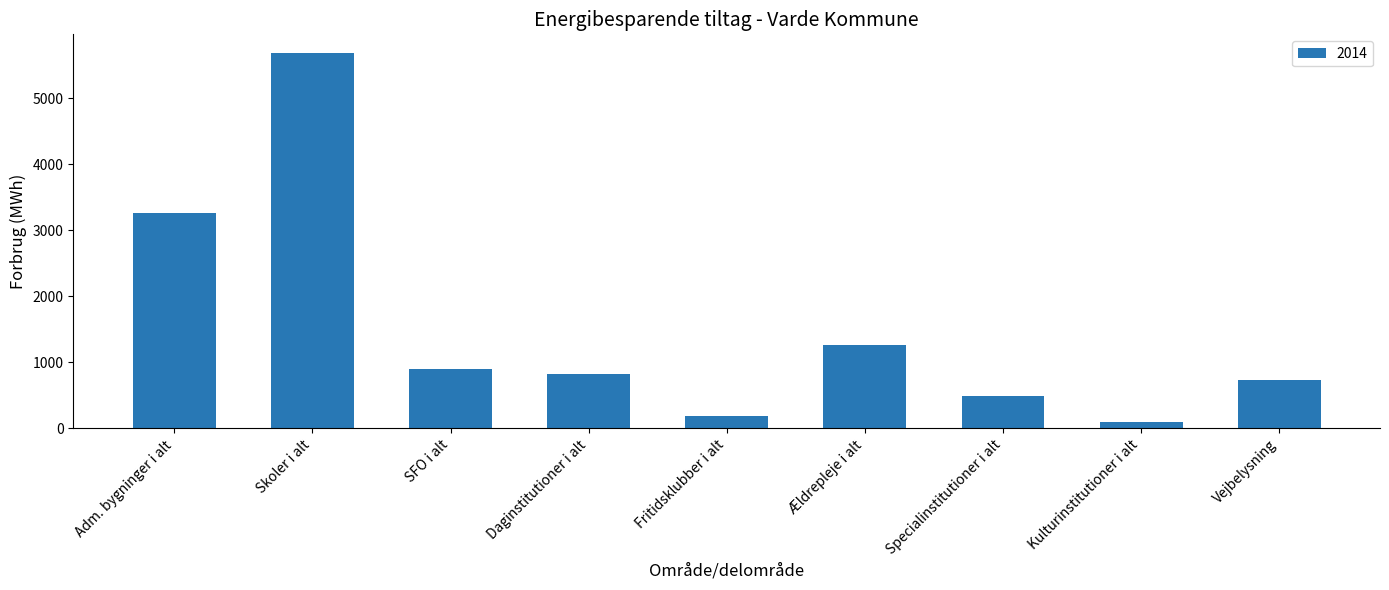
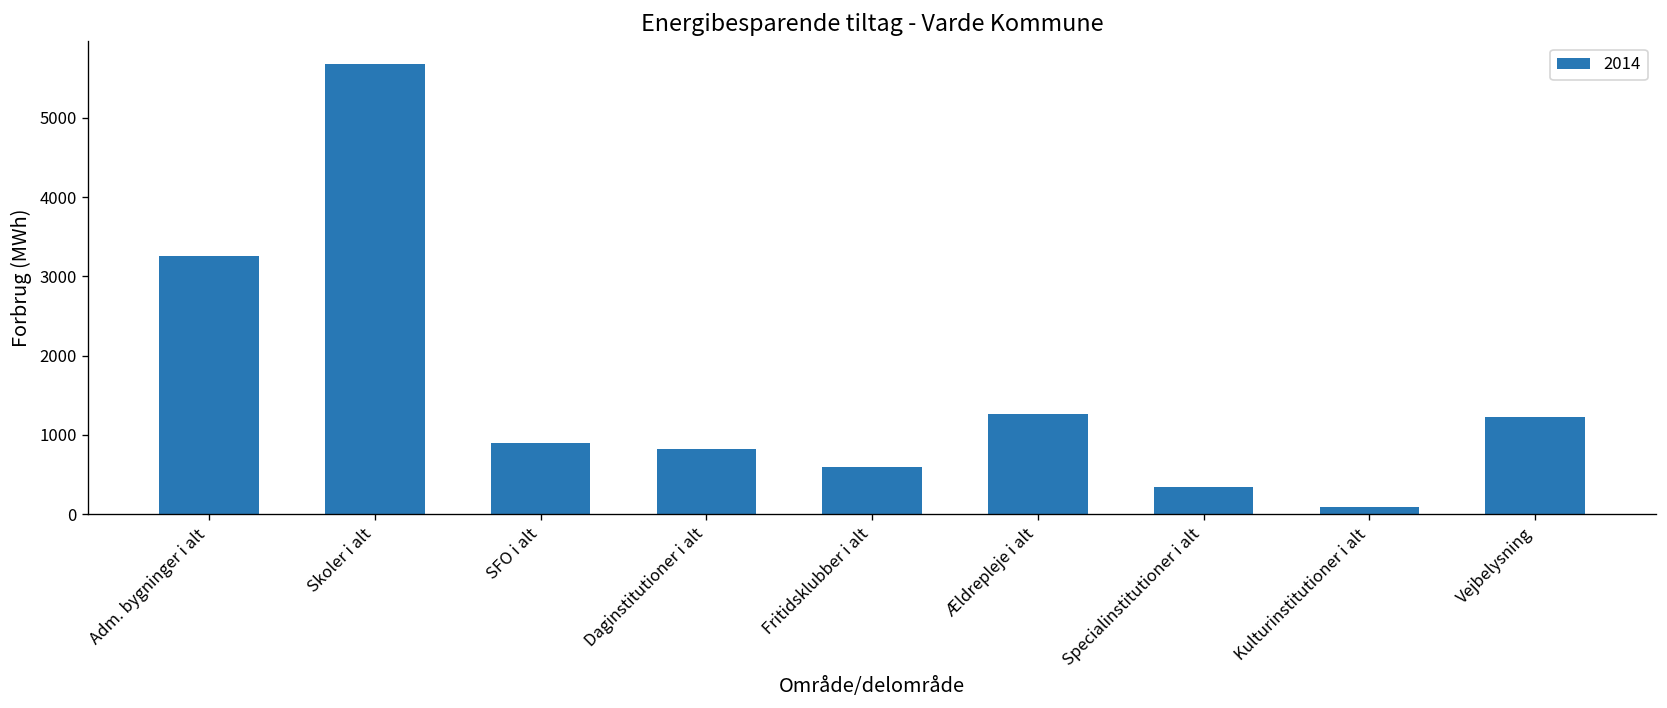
  {
    "Adm. bygninger i alt": 3300,
    "Skoler i alt": 5700,
    "SFO i alt": 900,
    "Daginstitutioner i alt": 800,
-   "Fritidsklubber i alt": 200,
+   "Fritidsklubber i alt": 600,
    "Ældrepleje i alt": 1300,
-   "Specialinstitutioner i alt": 500,
+   "Specialinstitutioner i alt": 300,
    "Kulturinstitutioner i alt": 100,
-   "Vejbelysning": 700
+   "Vejbelysning": 1200
  }
